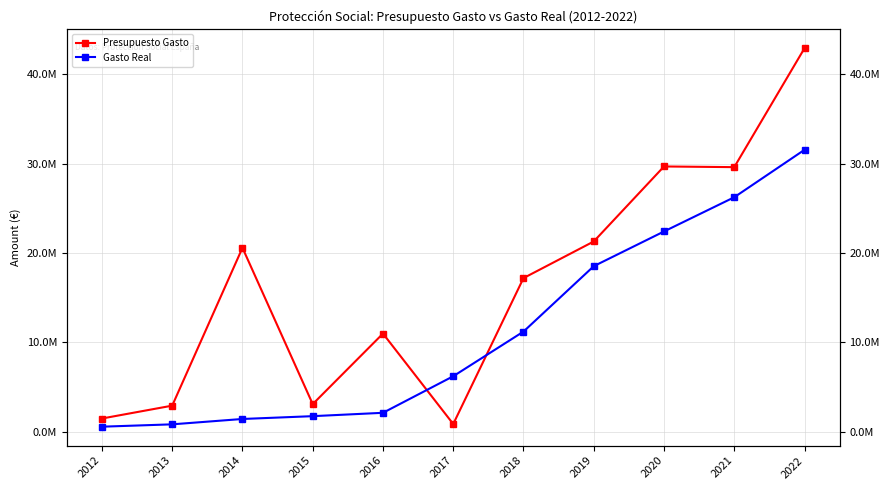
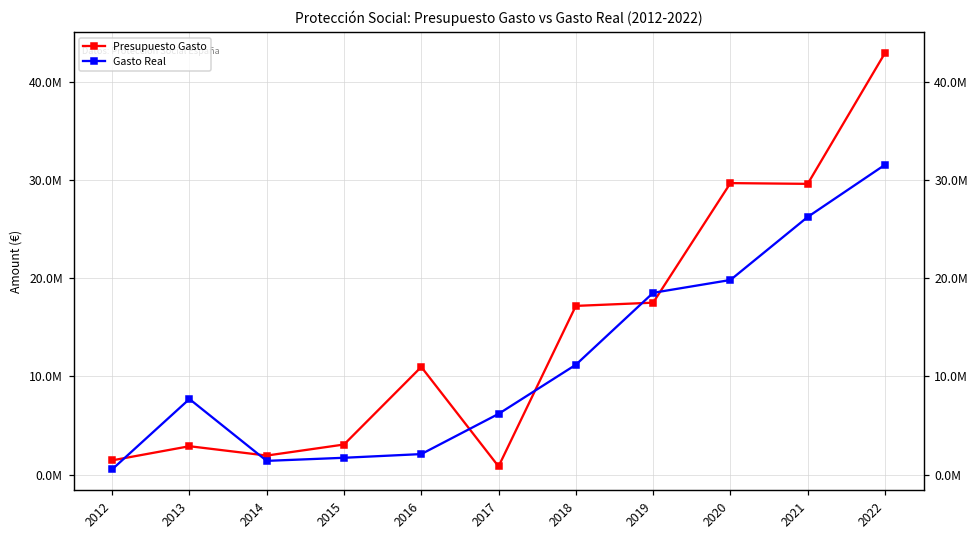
  {
    "Presupuesto Gasto": {
      "2012": 1000000,
      "2013": 3000000,
-     "2014": 21000000,
+     "2014": 2000000,
      "2015": 3000000,
      "2016": 11000000,
      "2017": 1000000,
      "2018": 17000000,
-     "2019": 21000000,
+     "2019": 18000000,
      "2020": 30000000,
      "2021": 30000000,
      "2022": 43000000
    },
    "Gasto Real": {
      "2012": 1000000,
-     "2013": 1000000,
+     "2013": 8000000,
      "2014": 1000000,
      "2015": 2000000,
      "2016": 2000000,
      "2017": 6000000,
      "2018": 11000000,
      "2019": 19000000,
-     "2020": 22000000,
+     "2020": 20000000,
      "2021": 26000000,
      "2022": 32000000
    }
  }
